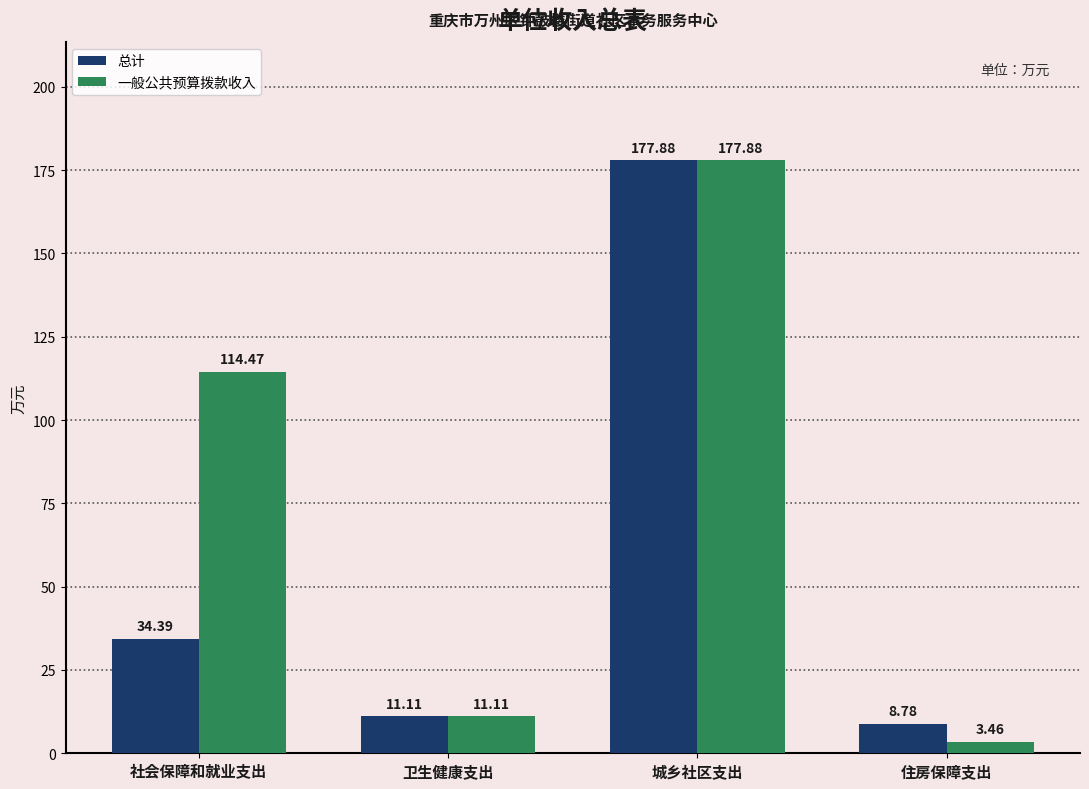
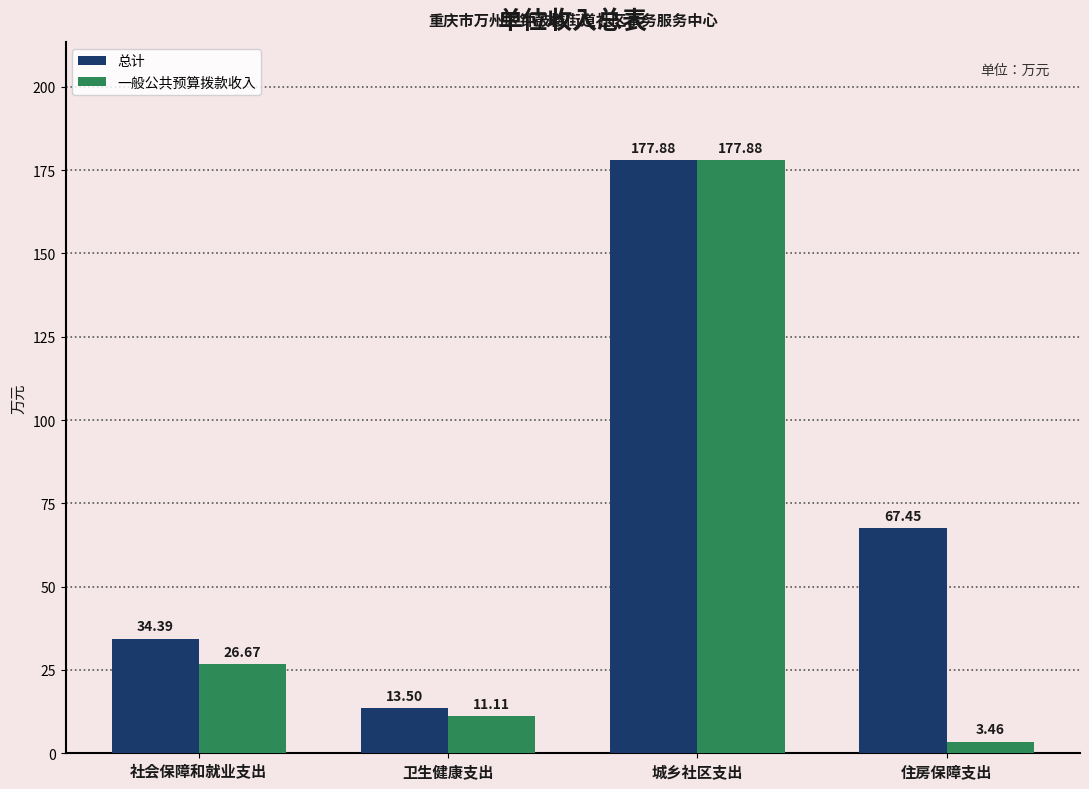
  {
    "总计": {
      "社会保障和就业支出": 34.39,
-     "卫生健康支出": 11.11,
+     "卫生健康支出": 13.50,
      "城乡社区支出": 177.88,
-     "住房保障支出": 8.78
+     "住房保障支出": 67.45
    },
    "一般公共预算拨款收入": {
-     "社会保障和就业支出": 114.47,
+     "社会保障和就业支出": 26.67,
      "卫生健康支出": 11.11,
      "城乡社区支出": 177.88,
      "住房保障支出": 3.46
    }
  }
